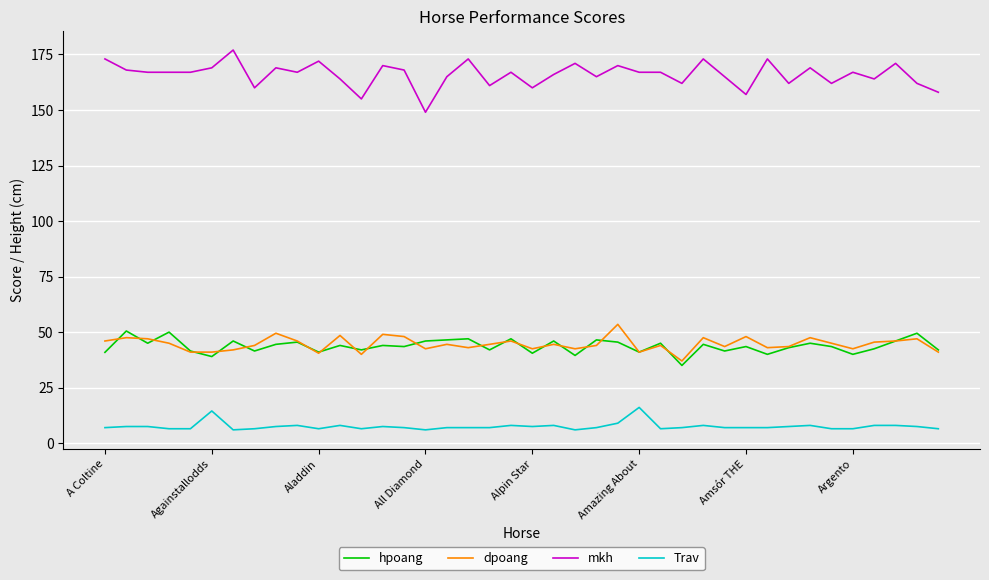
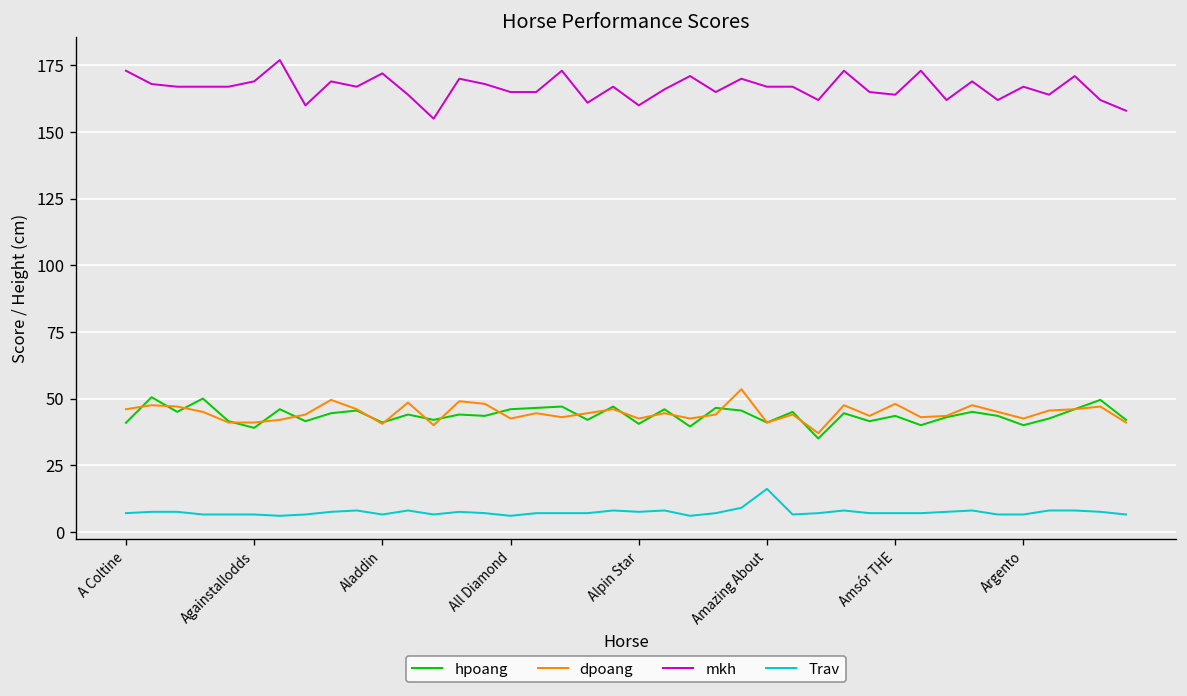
  {
    "hpoang": {
      "A Coltine": 41,
      "Againstallodds": 39,
      "All Diamond": 46,
      "Alpin Star": 41,
      "Amsór THE": 44,
      "Argento": 40
    },
    "dpoang": {
      "A Coltine": 46,
      "Againstallodds": 41,
      "All Diamond": 43,
      "Alpin Star": 43,
      "Amsór THE": 48,
      "Argento": 43
    },
    "mkh": {
      "A Coltine": 173,
      "Againstallodds": 169,
      "Aladdin": 172,
-     "All Diamond": 149,
+     "All Diamond": 165,
      "Alpin Star": 160,
      "Amazing About": 167,
-     "Amsór THE": 157,
+     "Amsór THE": 164,
      "Argento": 167
    },
    "Trav": {
      "A Coltine": 7,
-     "Againstallodds": 15,
+     "Againstallodds": 7,
      "Aladdin": 7,
      "All Diamond": 6,
      "Alpin Star": 8,
      "Amazing About": 16,
      "Amsór THE": 7,
      "Argento": 7
    }
  }
